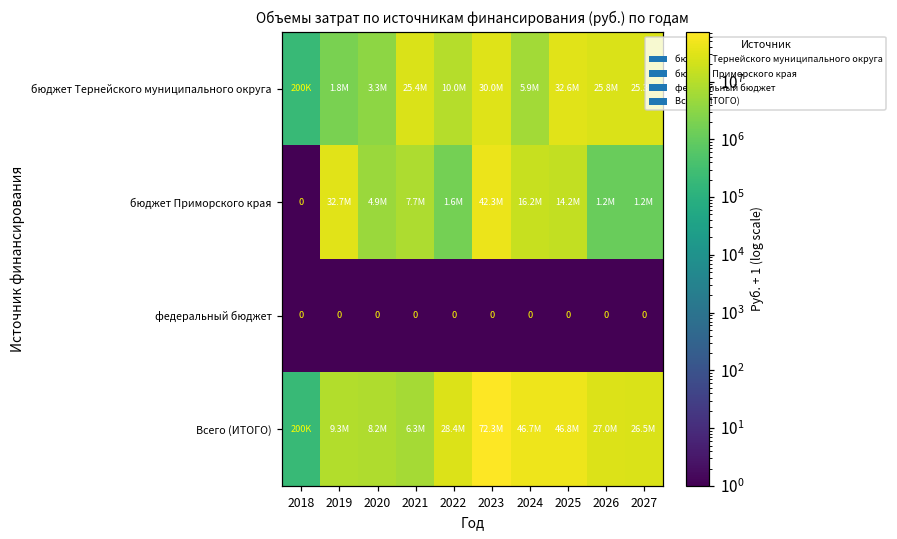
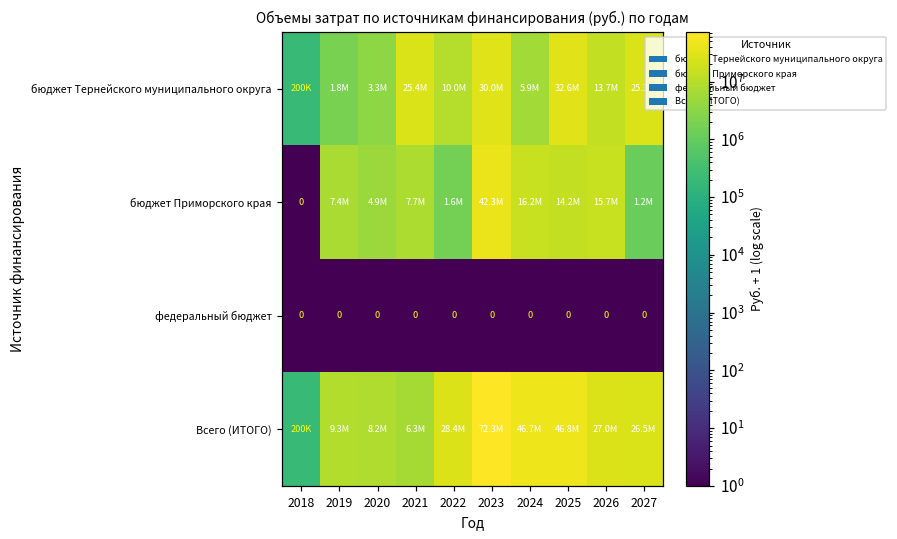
  {
    "бюджет Тернейского муниципального округа": {
      "2018": "200K",
      "2019": "1.8M",
      "2020": "3.3M",
      "2021": "25.4M",
      "2022": "10.0M",
      "2023": "30.0M",
      "2024": "5.9M",
      "2025": "32.6M",
-     "2026": "25.8M"
+     "2026": "13.7M"
    },
    "бюджет Приморского края": {
      "2018": "0",
-     "2019": "32.7M",
+     "2019": "7.4M",
      "2020": "4.9M",
      "2021": "7.7M",
      "2022": "1.6M",
      "2023": "42.3M",
      "2024": "16.2M",
      "2025": "14.2M",
-     "2026": "1.2M",
+     "2026": "15.7M",
      "2027": "1.2M"
    },
    "федеральный бюджет": {
      "2018": "0",
      "2019": "0",
      "2020": "0",
      "2021": "0",
      "2022": "0",
      "2023": "0",
      "2024": "0",
      "2025": "0",
      "2026": "0",
      "2027": "0"
    },
    "Всего (ИТОГО)": {
      "2018": "200K",
      "2019": "9.3M",
      "2020": "8.2M",
      "2021": "6.3M",
      "2022": "28.4M",
      "2023": "72.3M",
      "2024": "46.7M",
      "2025": "46.8M",
      "2026": "27.0M",
      "2027": "26.5M"
    }
  }
